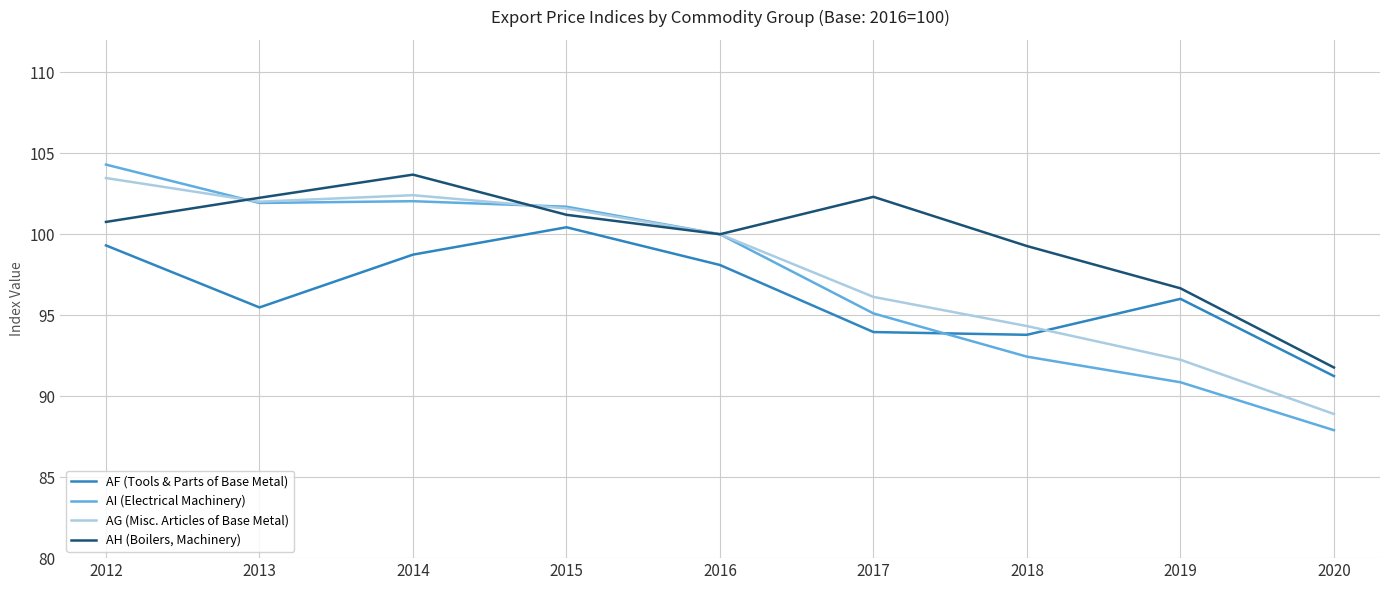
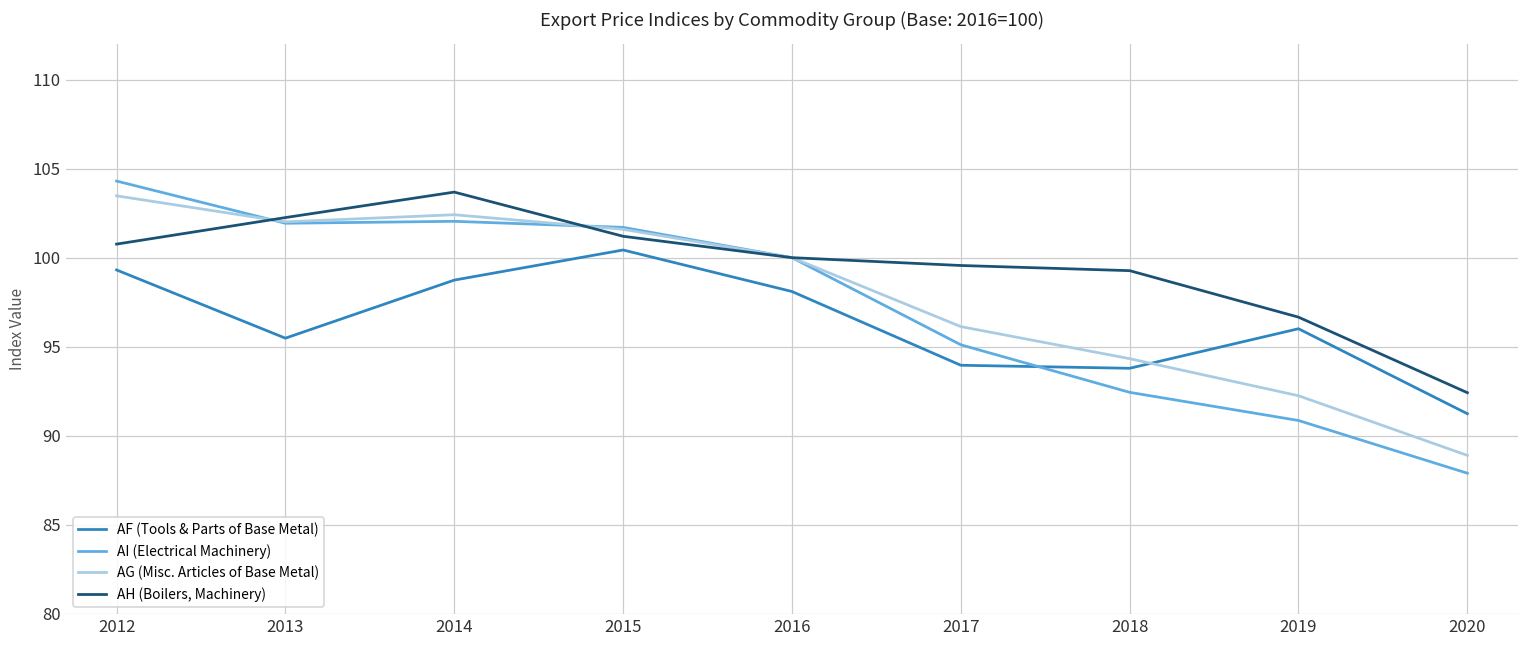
  {
    "AF (Tools & Parts of Base Metal)": {
      "2012": 99.3,
      "2013": 95.5,
      "2014": 98.7,
      "2015": 100.4,
      "2016": 98.1,
      "2017": 94.0,
      "2018": 93.8,
      "2019": 96.0,
      "2020": 91.2
    },
    "AI (Electrical Machinery)": {
      "2012": 104.3,
      "2014": 102.0,
      "2017": 95.1,
      "2018": 92.4,
      "2019": 90.9,
      "2020": 87.9
    },
    "AG (Misc. Articles of Base Metal)": {
      "2012": 103.5,
      "2014": 102.4,
      "2017": 96.1,
      "2018": 94.3,
      "2019": 92.3,
      "2020": 88.9
    },
    "AH (Boilers, Machinery)": {
      "2012": 100.8,
      "2013": 102.3,
      "2014": 103.7,
      "2015": 101.2,
-     "2017": 102.3,
+     "2017": 99.6,
      "2018": 99.3,
      "2019": 96.7,
-     "2020": 91.8
+     "2020": 92.4
    }
  }
